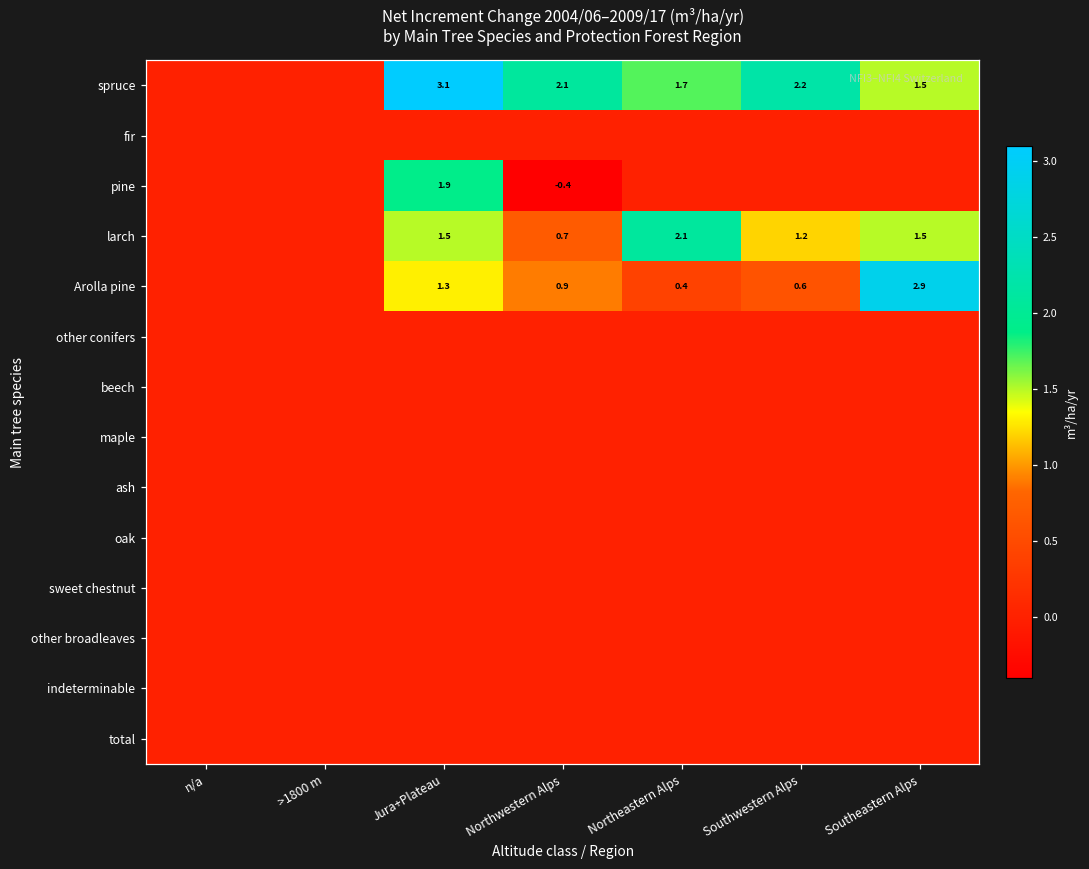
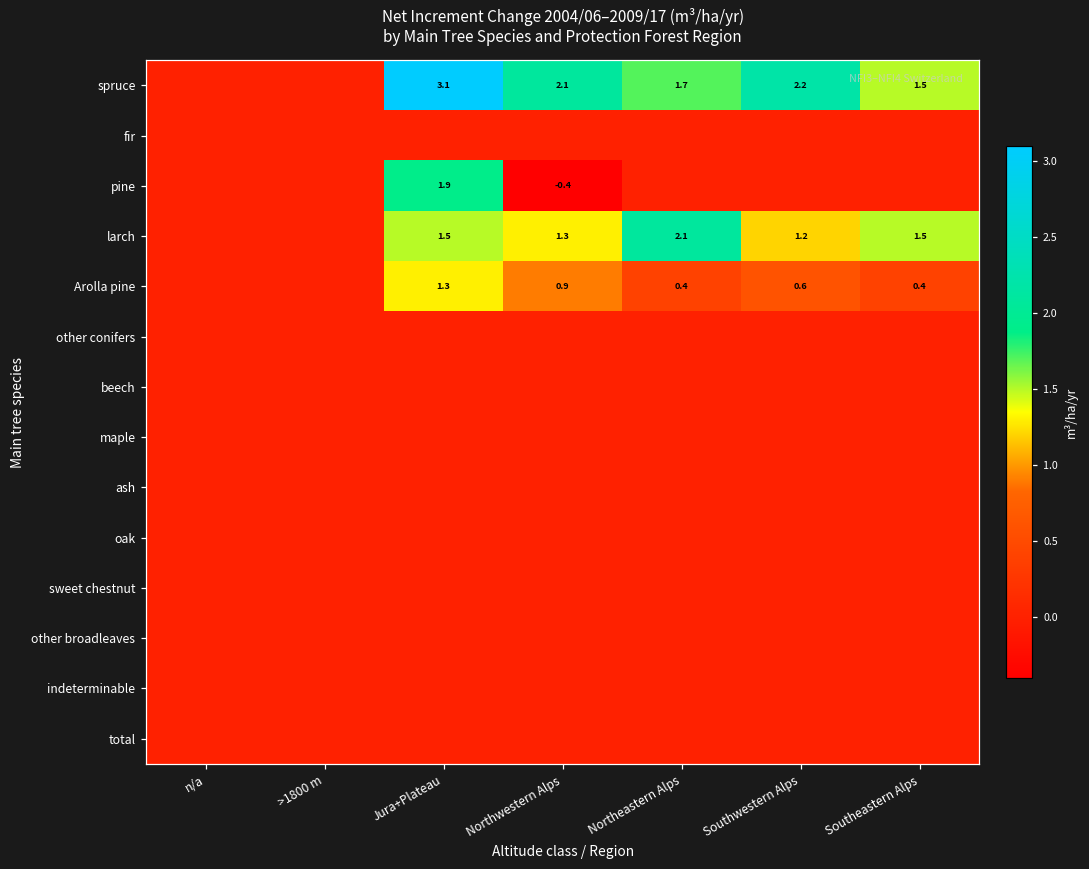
  {
    "spruce": {
      "Jura+Plateau": 3.1,
      "Northwestern Alps": 2.1,
      "Northeastern Alps": 1.7,
      "Southwestern Alps": 2.2
    },
    "pine": {
      "Jura+Plateau": 1.9,
      "Northwestern Alps": -0.4
    },
    "larch": {
      "Jura+Plateau": 1.5,
-     "Northwestern Alps": 0.7,
+     "Northwestern Alps": 1.3,
      "Northeastern Alps": 2.1,
      "Southwestern Alps": 1.2,
      "Southeastern Alps": 1.5
    },
    "Arolla pine": {
      "Jura+Plateau": 1.3,
      "Northwestern Alps": 0.9,
      "Northeastern Alps": 0.4,
      "Southwestern Alps": 0.6,
-     "Southeastern Alps": 2.9
+     "Southeastern Alps": 0.4
    }
  }
